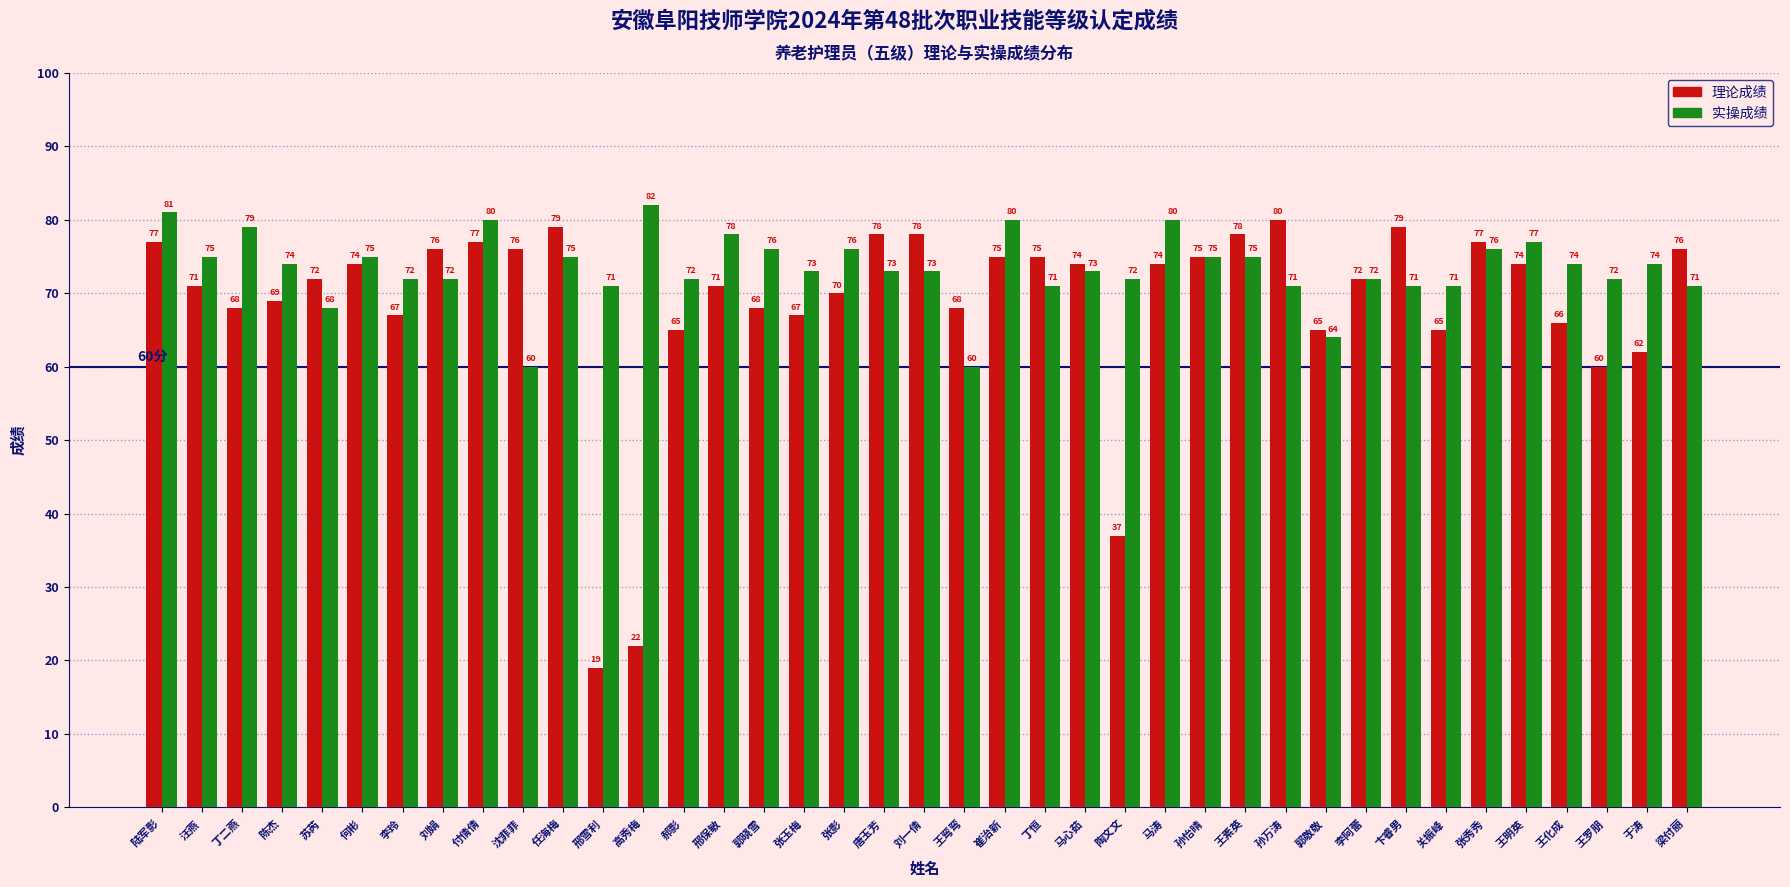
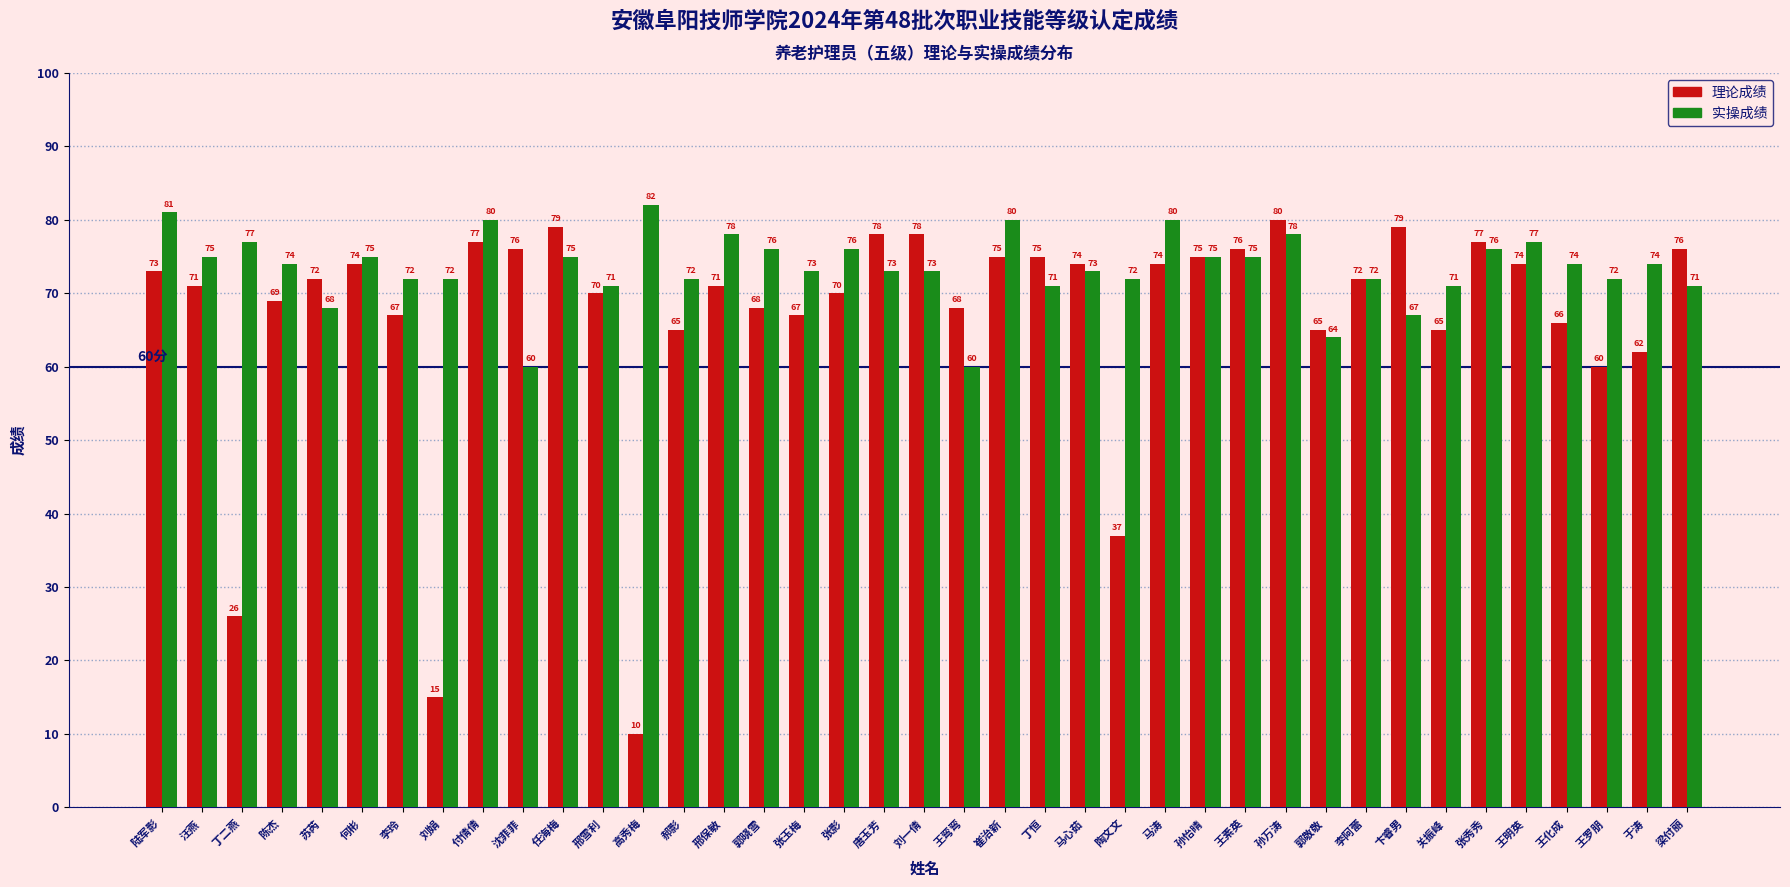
  {
    "理论成绩": {
-     "陆军影": 77,
+     "陆军影": 73,
      "汪燕": 71,
-     "丁二燕": 68,
+     "丁二燕": 26,
      "陈杰": 69,
      "苏芮": 72,
      "何彬": 74,
      "李玲": 67,
-     "刘娟": 76,
+     "刘娟": 15,
      "付倩倩": 77,
      "沈菲菲": 76,
      "任海梅": 79,
-     "邢雪利": 19,
-     "高秀梅": 22,
+     "邢雪利": 70,
+     "高秀梅": 10,
      "郝影": 65,
      "邢保敏": 71,
      "郭晓雪": 68,
      "张玉梅": 67,
      "张影": 70,
      "唐玉芳": 78,
      "刘一倩": 78,
      "王弯弯": 68,
      "崔治新": 75,
      "丁恒": 75,
      "马心茹": 74,
      "陶文文": 37,
      "马涛": 74,
      "孙怡晴": 75,
-     "王素英": 78,
+     "王素英": 76,
      "孙万涛": 80,
      "郭敬敬": 65,
      "李阿蕾": 72,
      "卞睿男": 79,
      "关振峰": 65,
      "张秀秀": 77,
      "王明英": 74,
      "王化成": 66,
      "王罗朋": 60,
      "于涛": 62,
      "梁付丽": 76
    },
    "实操成绩": {
      "陆军影": 81,
      "汪燕": 75,
-     "丁二燕": 79,
+     "丁二燕": 77,
      "陈杰": 74,
      "苏芮": 68,
      "何彬": 75,
      "李玲": 72,
      "刘娟": 72,
      "付倩倩": 80,
      "沈菲菲": 60,
      "任海梅": 75,
      "邢雪利": 71,
      "高秀梅": 82,
      "郝影": 72,
      "邢保敏": 78,
      "郭晓雪": 76,
      "张玉梅": 73,
      "张影": 76,
      "唐玉芳": 73,
      "刘一倩": 73,
      "王弯弯": 60,
      "崔治新": 80,
      "丁恒": 71,
      "马心茹": 73,
      "陶文文": 72,
      "马涛": 80,
      "孙怡晴": 75,
      "王素英": 75,
-     "孙万涛": 71,
+     "孙万涛": 78,
      "郭敬敬": 64,
      "李阿蕾": 72,
-     "卞睿男": 71,
+     "卞睿男": 67,
      "关振峰": 71,
      "张秀秀": 76,
      "王明英": 77,
      "王化成": 74,
      "王罗朋": 72,
      "于涛": 74,
      "梁付丽": 71
    }
  }
